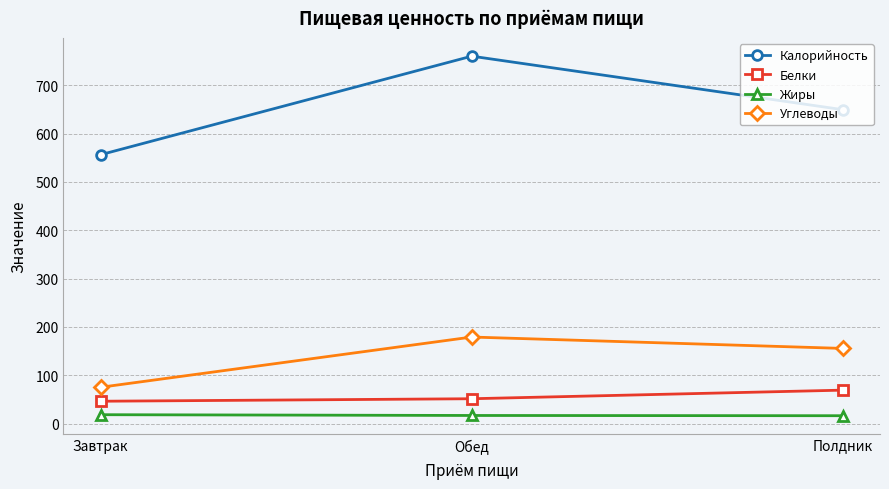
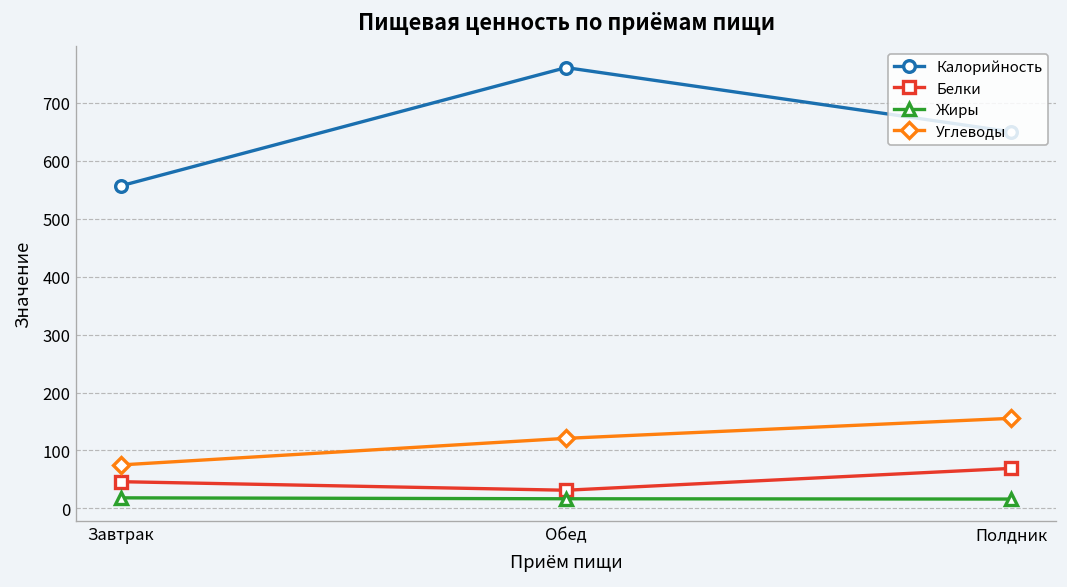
  {
    "Калорийность": {
      "Завтрак": 560,
      "Обед": 760
    },
    "Белки": {
      "Завтрак": 50,
-     "Обед": 50,
+     "Обед": 30,
      "Полдник": 70
    },
    "Жиры": {
      "Завтрак": 20,
      "Обед": 20,
      "Полдник": 20
    },
    "Углеводы": {
      "Завтрак": 80,
-     "Обед": 180,
+     "Обед": 120,
      "Полдник": 160
    }
  }
